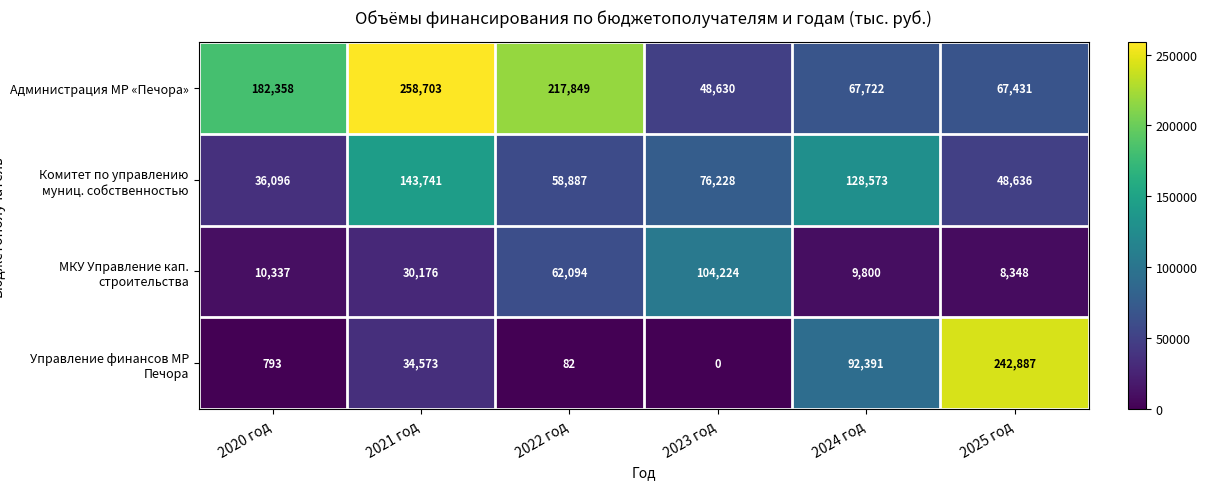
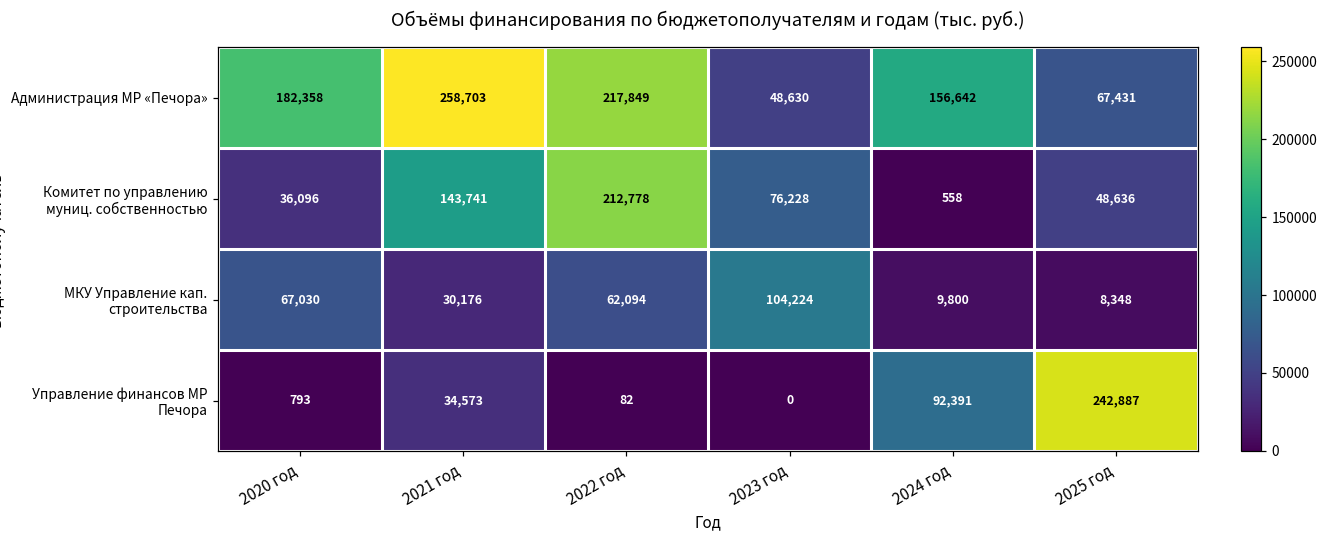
  {
    "Администрация МР «Печора»": {
      "2020 год": "182,358",
      "2021 год": "258,703",
      "2022 год": "217,849",
      "2023 год": "48,630",
-     "2024 год": "67,722",
+     "2024 год": "156,642",
      "2025 год": "67,431"
    },
    "Комитет по управлению муниц. собственностью": {
      "2020 год": "36,096",
      "2021 год": "143,741",
-     "2022 год": "58,887",
+     "2022 год": "212,778",
      "2023 год": "76,228",
-     "2024 год": "128,573",
+     "2024 год": "558",
      "2025 год": "48,636"
    },
    "МКУ Управление кап. строительства": {
-     "2020 год": "10,337",
+     "2020 год": "67,030",
      "2021 год": "30,176",
      "2022 год": "62,094",
      "2023 год": "104,224",
      "2024 год": "9,800",
      "2025 год": "8,348"
    },
    "Управление финансов МР Печора": {
      "2020 год": "793",
      "2021 год": "34,573",
      "2022 год": "82",
      "2023 год": "0",
      "2024 год": "92,391",
      "2025 год": "242,887"
    }
  }
